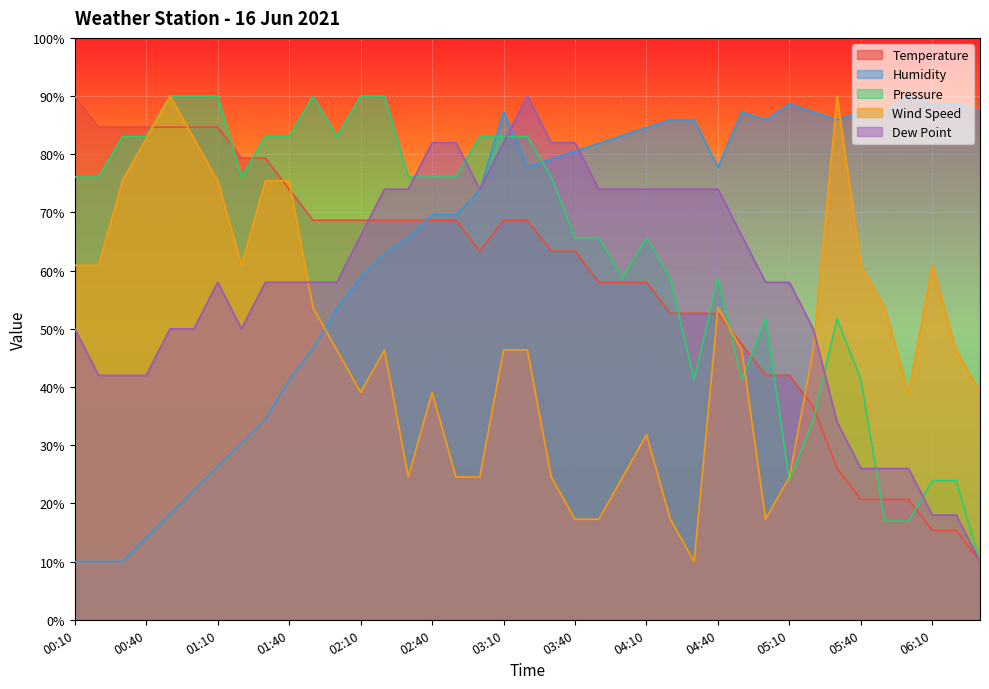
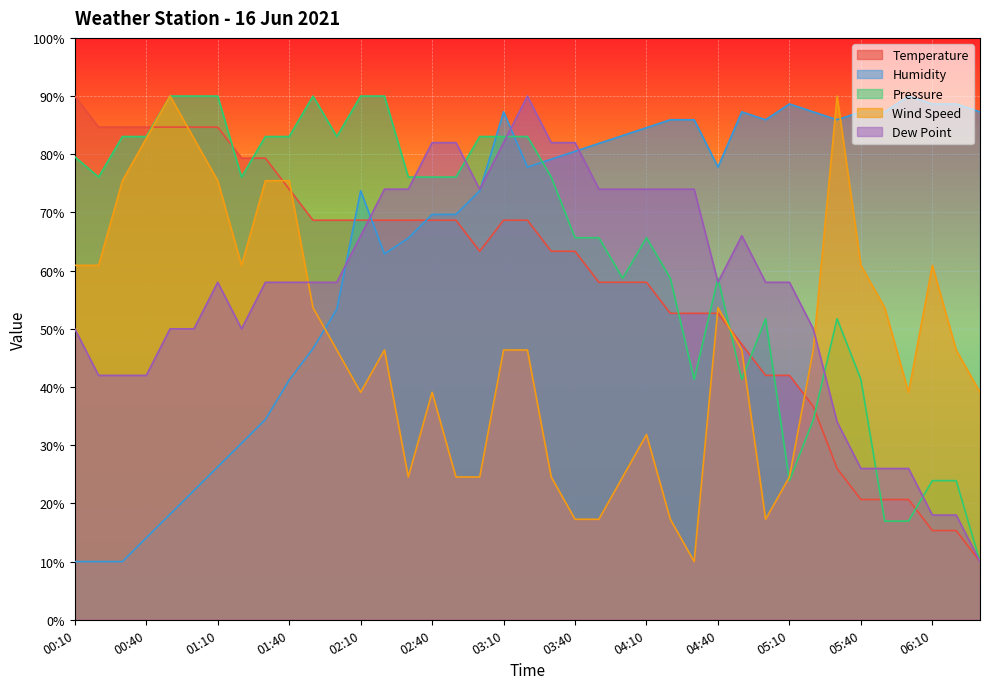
  {
    "Temperature": {
      "00:10": "90%",
      "00:40": "85%",
      "01:10": "85%",
      "01:40": "74%",
      "02:10": "69%",
      "02:40": "69%",
      "03:10": "69%",
      "03:40": "63%",
      "04:10": "58%",
      "04:40": "53%",
      "05:10": "42%",
      "05:40": "21%",
      "06:10": "15%"
    },
    "Humidity": {
      "00:10": "10%",
      "00:40": "14%",
      "01:10": "26%",
      "01:40": "41%",
-     "02:10": "59%",
+     "02:10": "74%",
      "02:40": "70%",
      "03:10": "87%",
      "03:40": "81%",
      "04:10": "85%",
      "04:40": "78%",
      "05:10": "89%"
    },
    "Pressure": {
-     "00:10": "76%",
+     "00:10": "80%",
      "01:10": "90%",
      "01:40": "83%",
      "02:10": "90%",
      "02:40": "76%",
      "03:10": "83%",
      "03:40": "66%",
      "04:10": "66%",
      "04:40": "59%",
      "05:10": "24%",
      "05:40": "41%",
      "06:10": "24%"
    },
    "Wind Speed": {
      "00:10": "61%",
      "01:10": "75%",
      "01:40": "75%",
      "02:10": "39%",
      "02:40": "39%",
      "03:10": "46%",
      "03:40": "17%",
      "04:10": "32%",
      "04:40": "54%",
      "05:10": "25%",
      "05:40": "61%",
      "06:10": "61%"
    },
    "Dew Point": {
      "00:10": "50%",
      "00:40": "42%",
      "01:10": "58%",
      "01:40": "58%",
      "02:10": "66%",
      "02:40": "82%",
      "03:10": "82%",
      "03:40": "82%",
      "04:10": "74%",
-     "04:40": "74%",
+     "04:40": "58%",
      "05:10": "58%",
      "05:40": "26%",
      "06:10": "18%"
    }
  }
